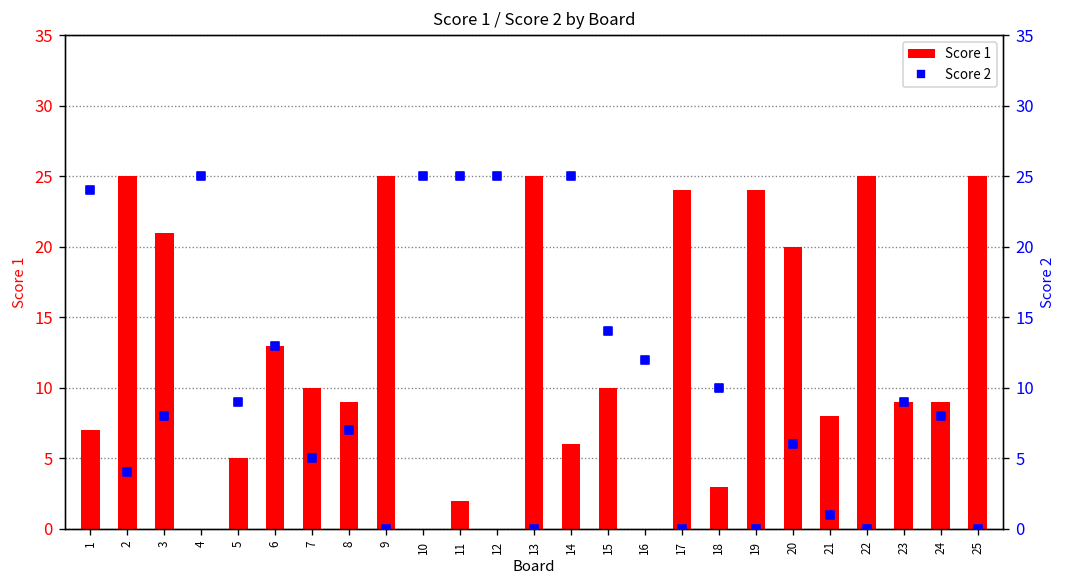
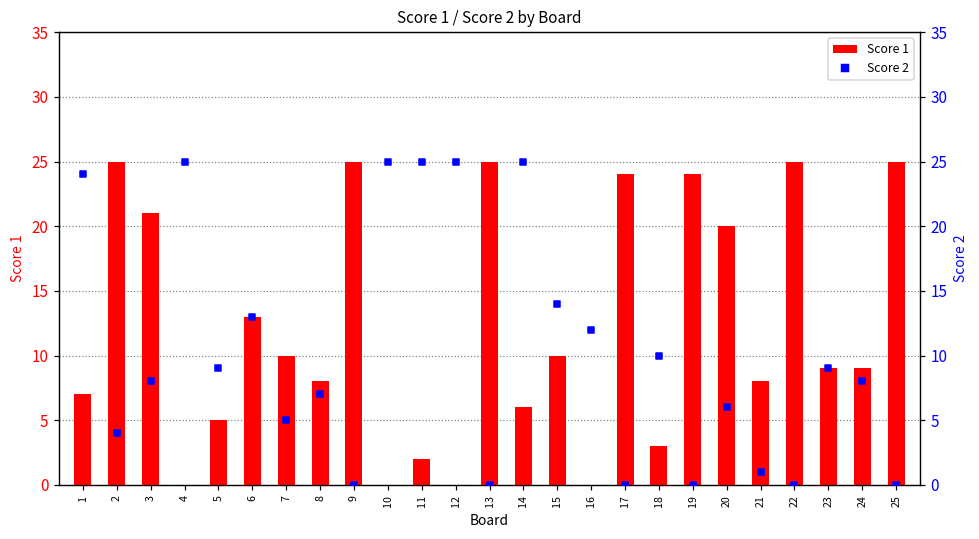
  {
    "Score 1": {
      "1": 7,
      "2": 25,
      "3": 21,
      "4": 0,
      "5": 5,
      "6": 13,
      "7": 10,
-     "8": 9,
+     "8": 8,
      "9": 25,
      "10": 0,
      "11": 2,
      "12": 0,
      "13": 25,
      "14": 6,
      "15": 10,
      "16": 0,
      "17": 24,
      "18": 3,
      "19": 24,
      "20": 20,
      "21": 8,
      "22": 25,
      "23": 9,
      "24": 9,
      "25": 25
    }
  }
